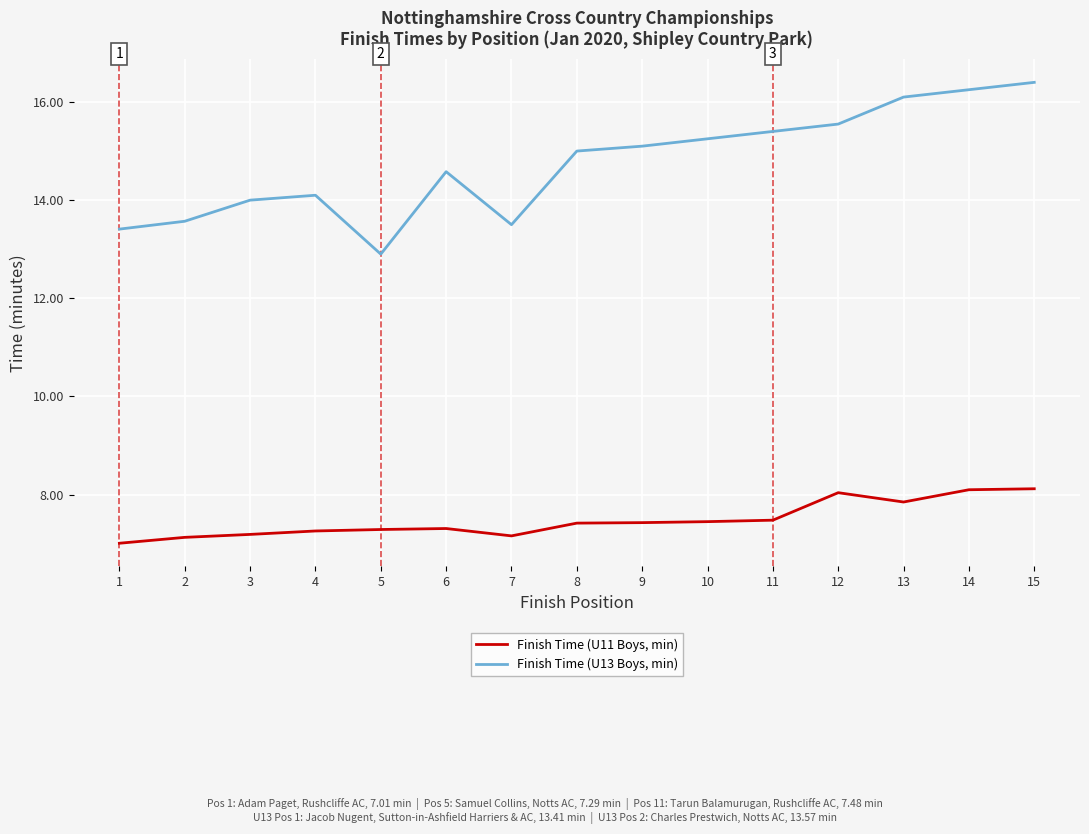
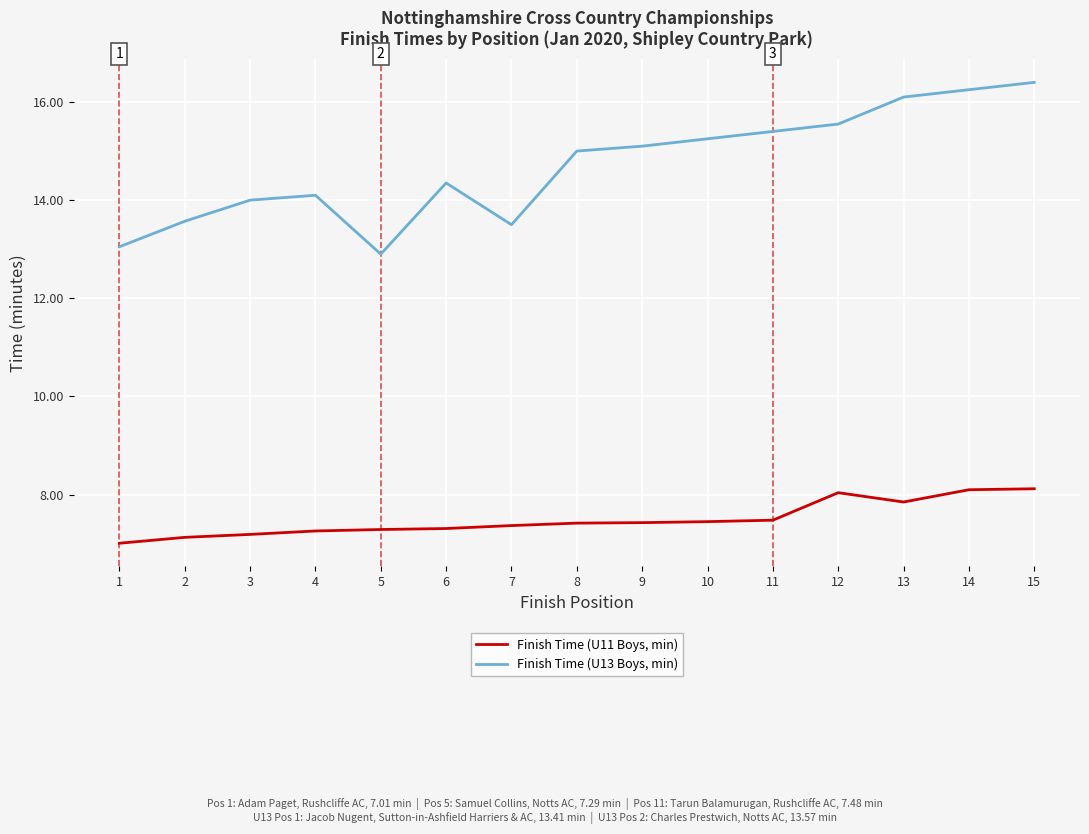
  {
    "Finish Time (U11 Boys, min)": {
      "1": 7.0,
      "2": 7.1,
      "3": 7.2,
      "4": 7.3,
      "5": 7.3,
      "6": 7.3,
-     "7": 7.2,
+     "7": 7.4,
      "8": 7.4,
      "9": 7.4,
      "10": 7.5,
      "11": 7.5,
      "12": 8.0,
      "13": 7.9,
      "14": 8.1,
      "15": 8.1
    },
    "Finish Time (U13 Boys, min)": {
-     "1": 13.4,
+     "1": 13.1,
      "2": 13.6,
      "3": 14.0,
      "4": 14.1,
      "5": 12.9,
-     "6": 14.6,
+     "6": 14.4,
      "7": 13.5,
      "8": 15.0,
      "9": 15.1,
      "10": 15.3,
      "11": 15.4,
      "12": 15.6,
      "13": 16.1,
      "14": 16.3,
      "15": 16.4
    }
  }
